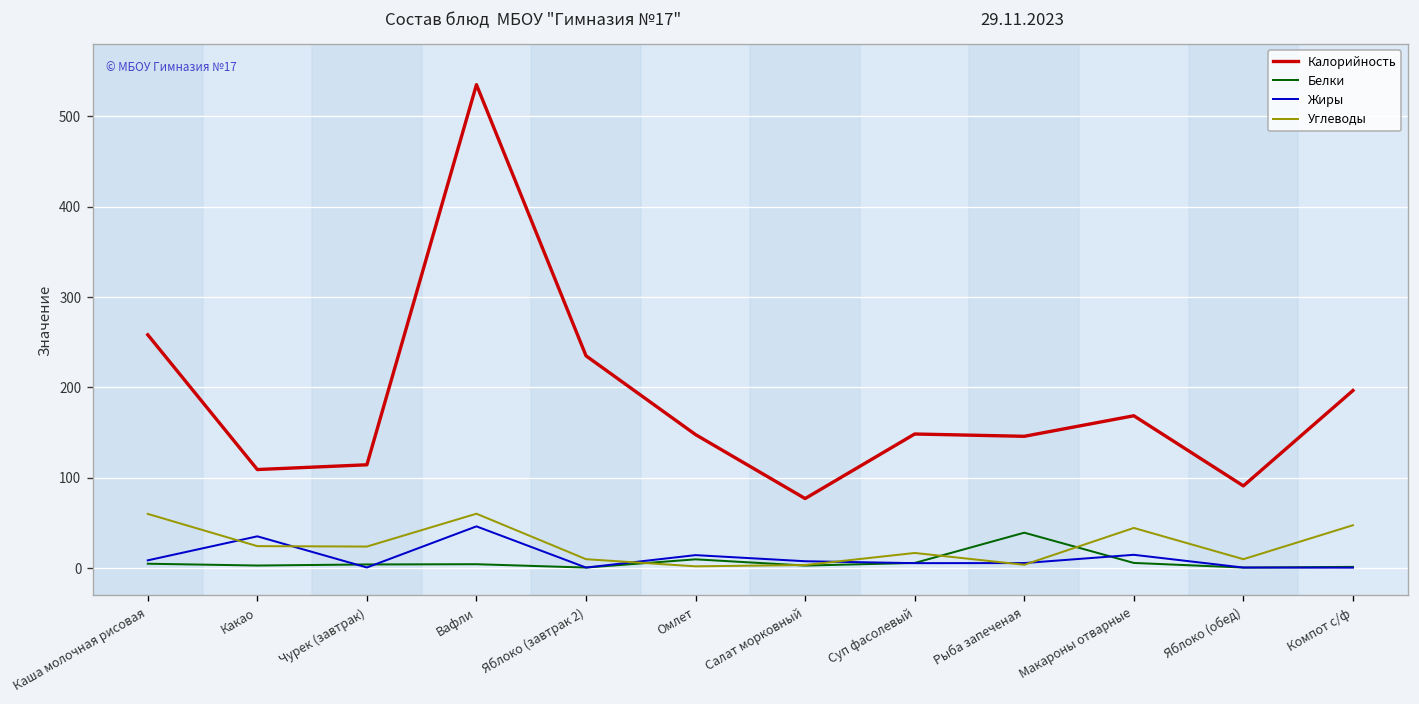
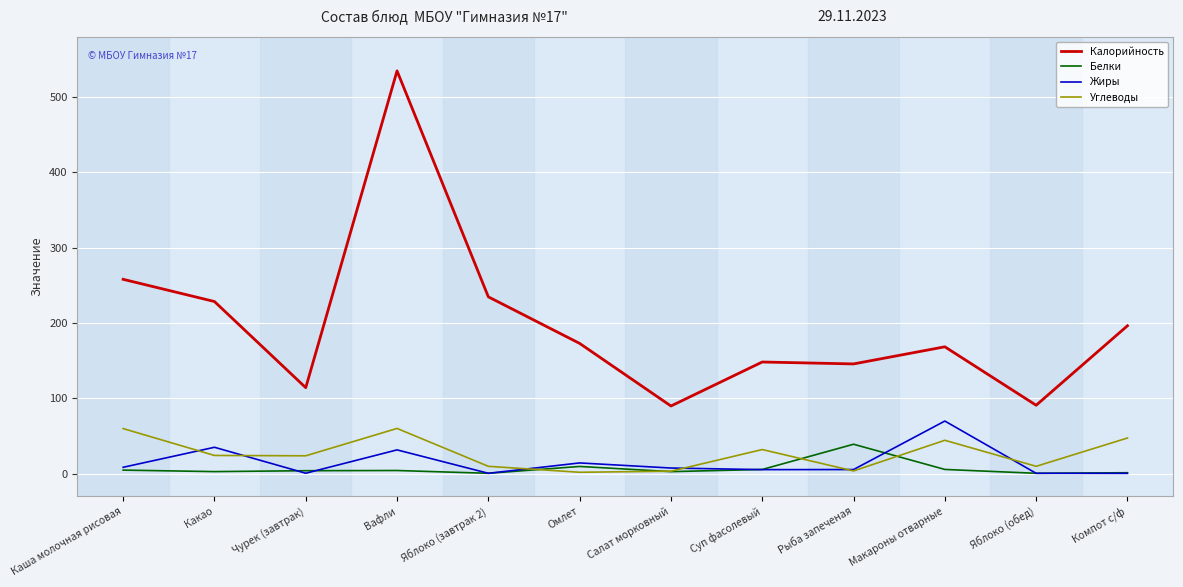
  {
    "Калорийность": {
      "Каша молочная рисовая": 260,
-     "Какао": 110,
+     "Какао": 230,
      "Чурек (завтрак)": 110,
      "Вафли": 540,
      "Яблоко (завтрак 2)": 230,
-     "Омлет": 150,
-     "Салат морковный": 80,
+     "Омлет": 170,
+     "Салат морковный": 90,
      "Суп фасолевый": 150,
      "Рыба запеченая": 150,
      "Макароны отварные": 170,
      "Яблоко (обед)": 90,
      "Компот с/ф": 200
    },
    "Белки": {
      "Каша молочная рисовая": 0,
      "Какао": 0,
      "Вафли": 0,
      "Омлет": 10,
      "Рыба запеченая": 40,
      "Макароны отварные": 10
    },
    "Жиры": {
      "Каша молочная рисовая": 10,
      "Какао": 30,
-     "Вафли": 50,
+     "Вафли": 30,
      "Омлет": 10,
      "Салат морковный": 10,
-     "Макароны отварные": 10
+     "Макароны отварные": 70
    },
    "Углеводы": {
      "Каша молочная рисовая": 60,
      "Какао": 20,
      "Чурек (завтрак)": 20,
      "Вафли": 60,
      "Яблоко (завтрак 2)": 10,
      "Омлет": 0,
-     "Суп фасолевый": 20,
+     "Суп фасолевый": 30,
      "Макароны отварные": 40,
      "Яблоко (обед)": 10,
      "Компот с/ф": 50
    }
  }
